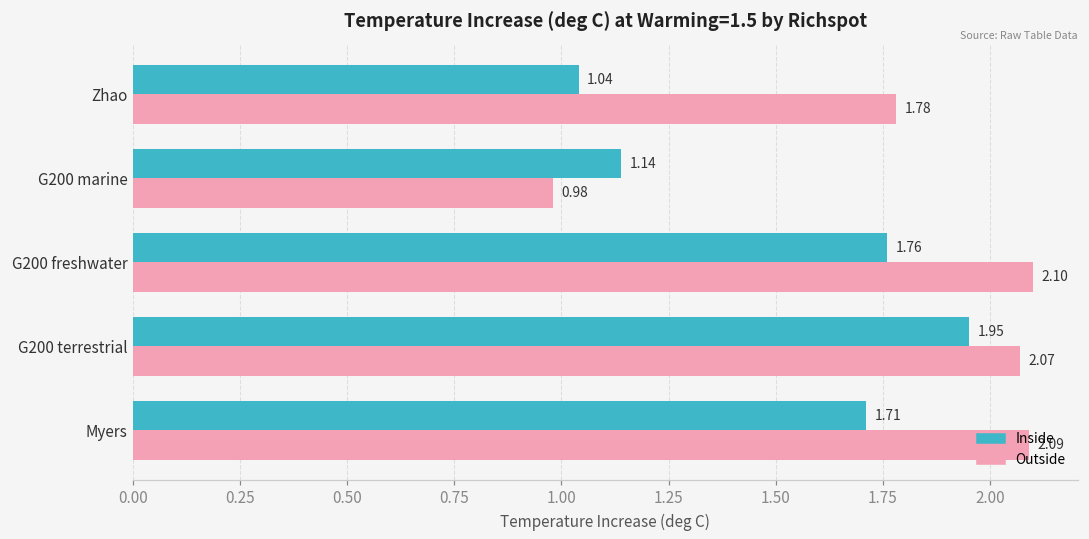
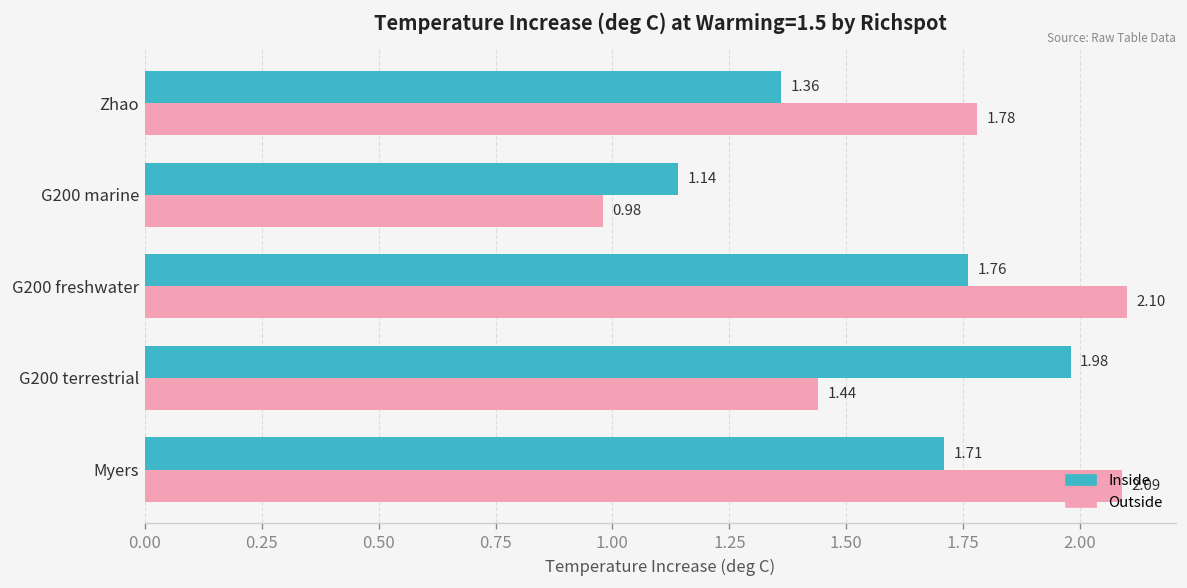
  {
    "Inside": {
-     "Zhao": 1.04,
+     "Zhao": 1.36,
      "G200 marine": 1.14,
      "G200 freshwater": 1.76,
-     "G200 terrestrial": 1.95,
+     "G200 terrestrial": 1.98,
      "Myers": 1.71
    },
    "Outside": {
      "Zhao": 1.78,
      "G200 marine": 0.98,
      "G200 freshwater": 2.10,
-     "G200 terrestrial": 2.07,
+     "G200 terrestrial": 1.44,
      "Myers": 2.09
    }
  }
